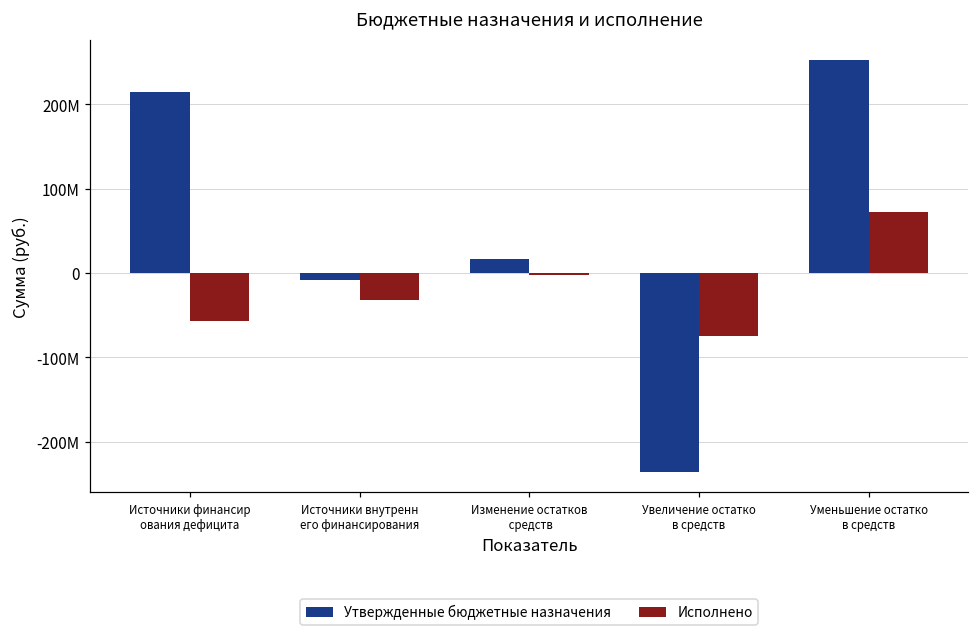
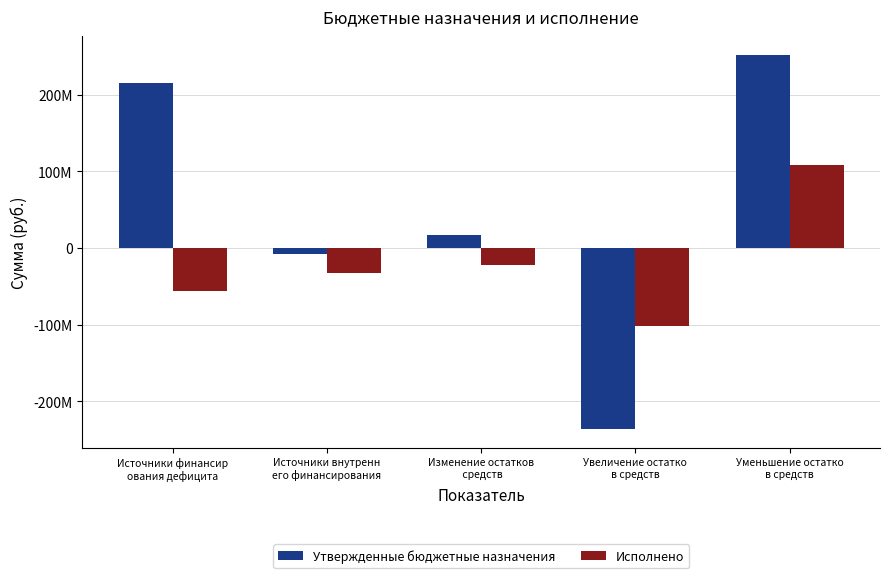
  {
    "Утвержденные бюджетные назначения": {
      "Источники финансир ования дефицита": 210000000,
      "Источники внутренн его финансирования": -10000000,
      "Изменение остатков средств": 20000000,
      "Увеличение остатко в средств": -240000000,
      "Уменьшение остатко в средств": 250000000
    },
    "Исполнено": {
      "Источники финансир ования дефицита": -60000000,
      "Источники внутренн его финансирования": -30000000,
-     "Изменение остатков средств": 0,
-     "Увеличение остатко в средств": -80000000,
-     "Уменьшение остатко в средств": 70000000
+     "Изменение остатков средств": -20000000,
+     "Увеличение остатко в средств": -100000000,
+     "Уменьшение остатко в средств": 110000000
    }
  }
